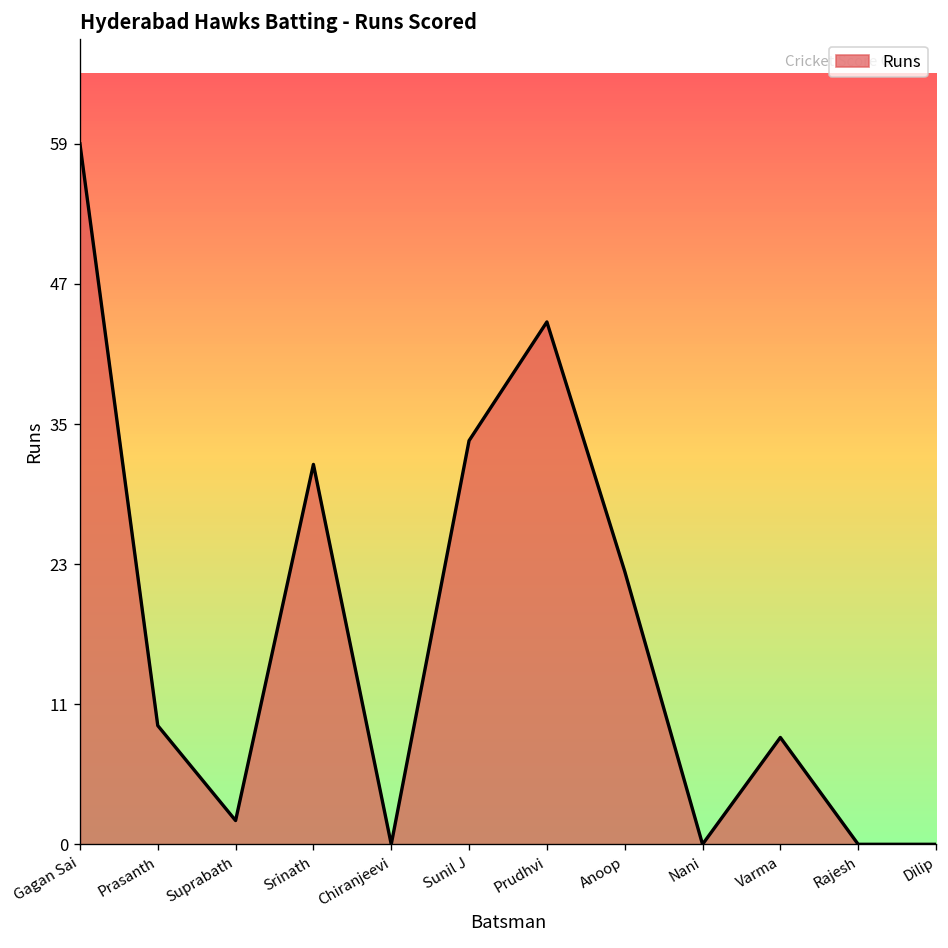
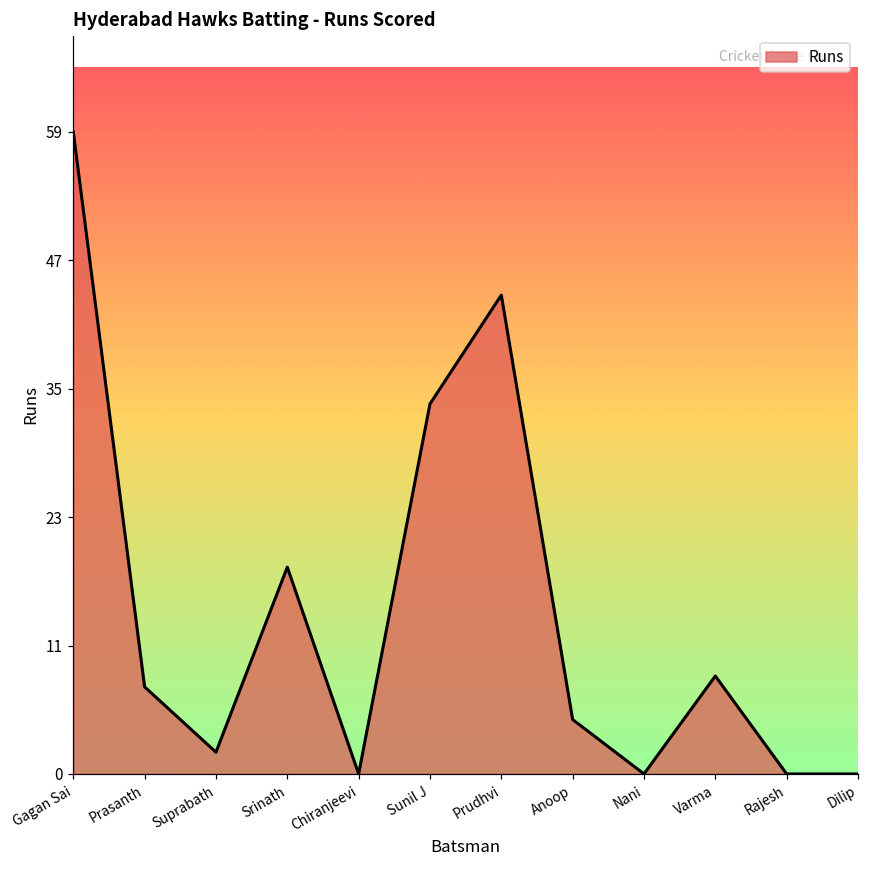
  {
    "Gagan Sai": 59,
-   "Prasanth": 10,
+   "Prasanth": 8,
    "Suprabath": 2,
-   "Srinath": 32,
+   "Srinath": 19,
    "Chiranjeevi": 0,
    "Sunil J": 34,
    "Prudhvi": 44,
-   "Anoop": 23,
+   "Anoop": 5,
    "Nani": 0,
    "Varma": 9,
    "Rajesh": 0,
    "Dilip": 0
  }
